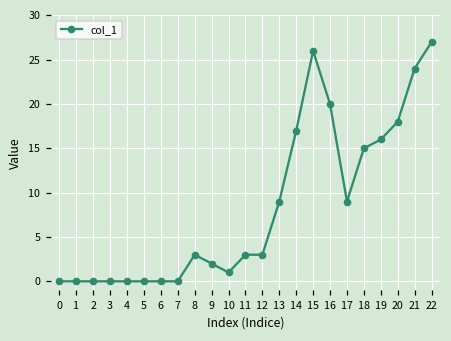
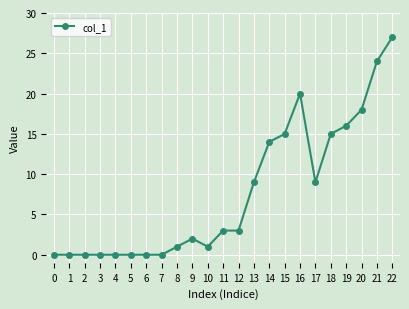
  {
    "0": 0,
    "1": 0,
    "2": 0,
    "3": 0,
    "4": 0,
    "5": 0,
    "6": 0,
    "7": 0,
-   "8": 3,
+   "8": 1,
    "9": 2,
    "10": 1,
    "11": 3,
    "12": 3,
    "13": 9,
-   "14": 17,
-   "15": 26,
+   "14": 14,
+   "15": 15,
    "16": 20,
    "17": 9,
    "18": 15,
    "19": 16,
    "20": 18,
    "21": 24,
    "22": 27
  }
